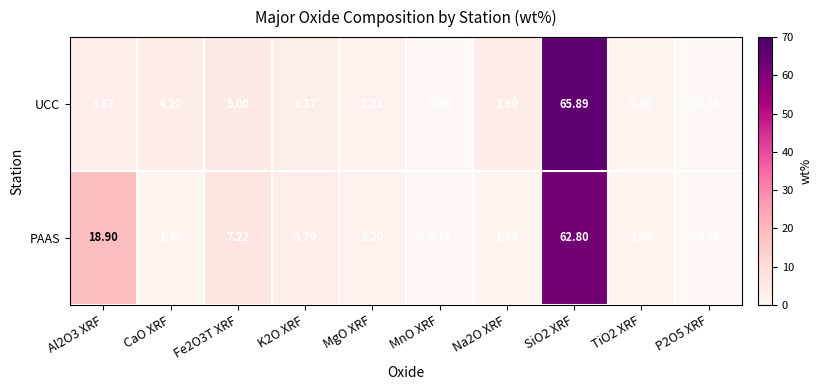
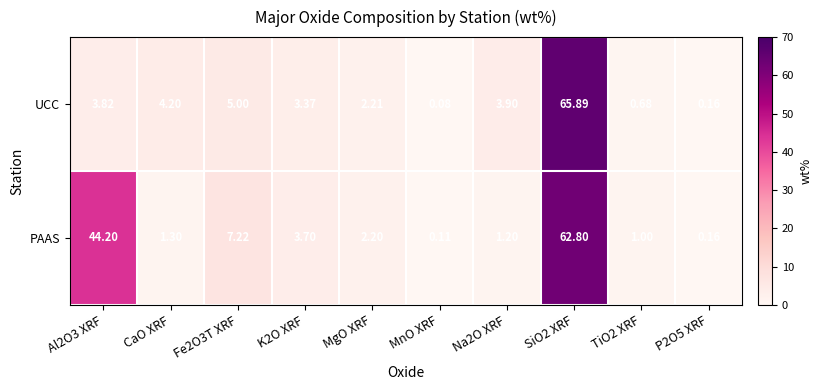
  {
    "UCC": {
      "SiO2 XRF": 65.89
    },
    "PAAS": {
-     "Al2O3 XRF": 18.90,
+     "Al2O3 XRF": 44.20,
      "SiO2 XRF": 62.80
    }
  }
